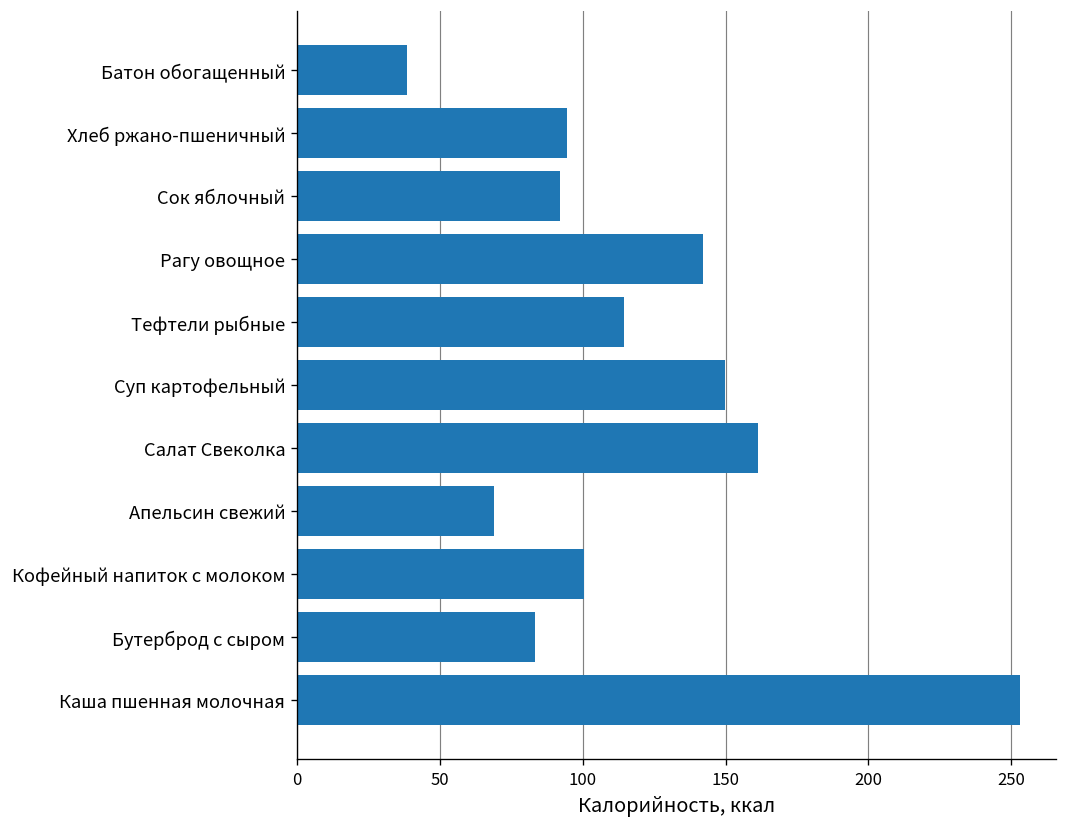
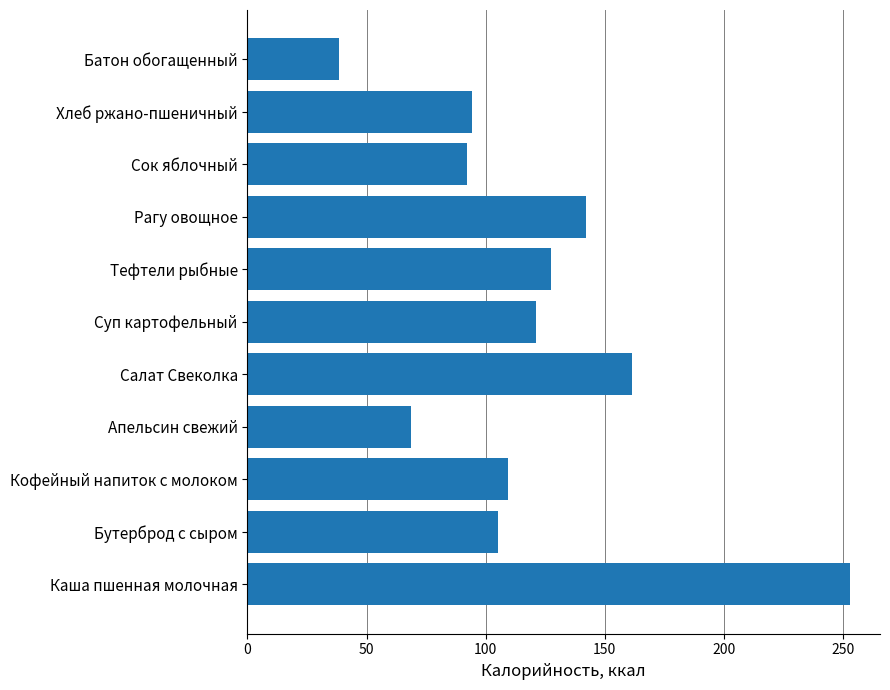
  {
    "Батон обогащенный": 38,
    "Хлеб ржано-пшеничный": 94,
    "Сок яблочный": 92,
    "Рагу овощное": 142,
-   "Тефтели рыбные": 114,
-   "Суп картофельный": 150,
+   "Тефтели рыбные": 128,
+   "Суп картофельный": 121,
    "Салат Свеколка": 162,
    "Апельсин свежий": 69,
-   "Кофейный напиток с молоком": 101,
-   "Бутерброд с сыром": 83,
+   "Кофейный напиток с молоком": 109,
+   "Бутерброд с сыром": 105,
    "Каша пшенная молочная": 253
  }
